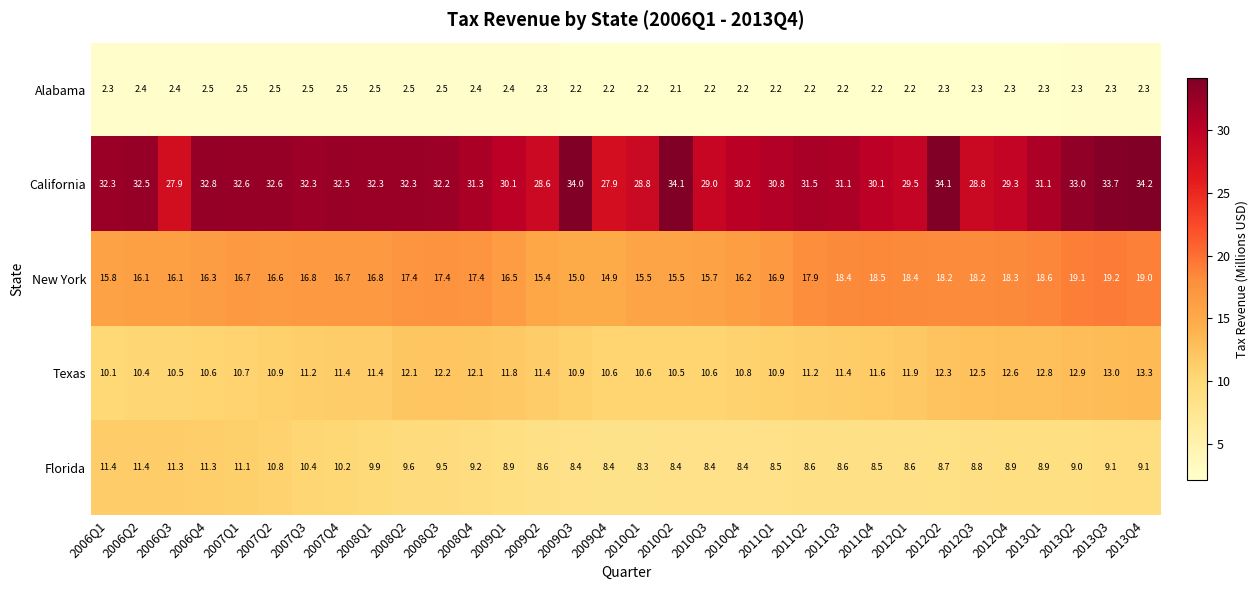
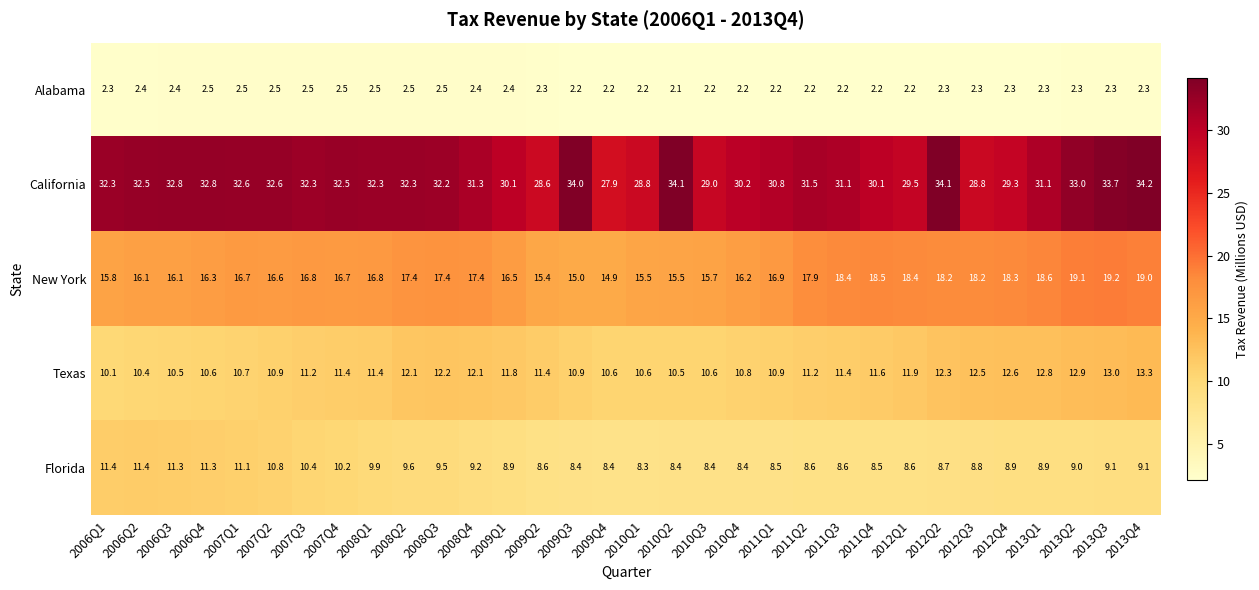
  {
    "Alabama": {
      "2006Q1": 2.3,
      "2006Q2": 2.4,
      "2006Q3": 2.4,
      "2006Q4": 2.5,
      "2007Q1": 2.5,
      "2007Q2": 2.5,
      "2007Q3": 2.5,
      "2007Q4": 2.5,
      "2008Q1": 2.5,
      "2008Q2": 2.5,
      "2008Q3": 2.5,
      "2008Q4": 2.4,
      "2009Q1": 2.4,
      "2009Q2": 2.3,
      "2009Q3": 2.2,
      "2009Q4": 2.2,
      "2010Q1": 2.2,
      "2010Q2": 2.1,
      "2010Q3": 2.2,
      "2010Q4": 2.2,
      "2011Q1": 2.2,
      "2011Q2": 2.2,
      "2011Q3": 2.2,
      "2011Q4": 2.2,
      "2012Q1": 2.2,
      "2012Q2": 2.3,
      "2012Q3": 2.3,
      "2012Q4": 2.3,
      "2013Q1": 2.3,
      "2013Q2": 2.3,
      "2013Q3": 2.3,
      "2013Q4": 2.3
    },
    "California": {
      "2006Q1": 32.3,
      "2006Q2": 32.5,
-     "2006Q3": 27.9,
+     "2006Q3": 32.8,
      "2006Q4": 32.8,
      "2007Q1": 32.6,
      "2007Q2": 32.6,
      "2007Q3": 32.3,
      "2007Q4": 32.5,
      "2008Q1": 32.3,
      "2008Q2": 32.3,
      "2008Q3": 32.2,
      "2008Q4": 31.3,
      "2009Q1": 30.1,
      "2009Q2": 28.6,
      "2009Q3": 34.0,
      "2009Q4": 27.9,
      "2010Q1": 28.8,
      "2010Q2": 34.1,
      "2010Q3": 29.0,
      "2010Q4": 30.2,
      "2011Q1": 30.8,
      "2011Q2": 31.5,
      "2011Q3": 31.1,
      "2011Q4": 30.1,
      "2012Q1": 29.5,
      "2012Q2": 34.1,
      "2012Q3": 28.8,
      "2012Q4": 29.3,
      "2013Q1": 31.1,
      "2013Q2": 33.0,
      "2013Q3": 33.7,
      "2013Q4": 34.2
    },
    "New York": {
      "2006Q1": 15.8,
      "2006Q2": 16.1,
      "2006Q3": 16.1,
      "2006Q4": 16.3,
      "2007Q1": 16.7,
      "2007Q2": 16.6,
      "2007Q3": 16.8,
      "2007Q4": 16.7,
      "2008Q1": 16.8,
      "2008Q2": 17.4,
      "2008Q3": 17.4,
      "2008Q4": 17.4,
      "2009Q1": 16.5,
      "2009Q2": 15.4,
      "2009Q3": 15.0,
      "2009Q4": 14.9,
      "2010Q1": 15.5,
      "2010Q2": 15.5,
      "2010Q3": 15.7,
      "2010Q4": 16.2,
      "2011Q1": 16.9,
      "2011Q2": 17.9,
      "2011Q3": 18.4,
      "2011Q4": 18.5,
      "2012Q1": 18.4,
      "2012Q2": 18.2,
      "2012Q3": 18.2,
      "2012Q4": 18.3,
      "2013Q1": 18.6,
      "2013Q2": 19.1,
      "2013Q3": 19.2,
      "2013Q4": 19.0
    },
    "Texas": {
      "2006Q1": 10.1,
      "2006Q2": 10.4,
      "2006Q3": 10.5,
      "2006Q4": 10.6,
      "2007Q1": 10.7,
      "2007Q2": 10.9,
      "2007Q3": 11.2,
      "2007Q4": 11.4,
      "2008Q1": 11.4,
      "2008Q2": 12.1,
      "2008Q3": 12.2,
      "2008Q4": 12.1,
      "2009Q1": 11.8,
      "2009Q2": 11.4,
      "2009Q3": 10.9,
      "2009Q4": 10.6,
      "2010Q1": 10.6,
      "2010Q2": 10.5,
      "2010Q3": 10.6,
      "2010Q4": 10.8,
      "2011Q1": 10.9,
      "2011Q2": 11.2,
      "2011Q3": 11.4,
      "2011Q4": 11.6,
      "2012Q1": 11.9,
      "2012Q2": 12.3,
      "2012Q3": 12.5,
      "2012Q4": 12.6,
      "2013Q1": 12.8,
      "2013Q2": 12.9,
      "2013Q3": 13.0,
      "2013Q4": 13.3
    },
    "Florida": {
      "2006Q1": 11.4,
      "2006Q2": 11.4,
      "2006Q3": 11.3,
      "2006Q4": 11.3,
      "2007Q1": 11.1,
      "2007Q2": 10.8,
      "2007Q3": 10.4,
      "2007Q4": 10.2,
      "2008Q1": 9.9,
      "2008Q2": 9.6,
      "2008Q3": 9.5,
      "2008Q4": 9.2,
      "2009Q1": 8.9,
      "2009Q2": 8.6,
      "2009Q3": 8.4,
      "2009Q4": 8.4,
      "2010Q1": 8.3,
      "2010Q2": 8.4,
      "2010Q3": 8.4,
      "2010Q4": 8.4,
      "2011Q1": 8.5,
      "2011Q2": 8.6,
      "2011Q3": 8.6,
      "2011Q4": 8.5,
      "2012Q1": 8.6,
      "2012Q2": 8.7,
      "2012Q3": 8.8,
      "2012Q4": 8.9,
      "2013Q1": 8.9,
      "2013Q2": 9.0,
      "2013Q3": 9.1,
      "2013Q4": 9.1
    }
  }
